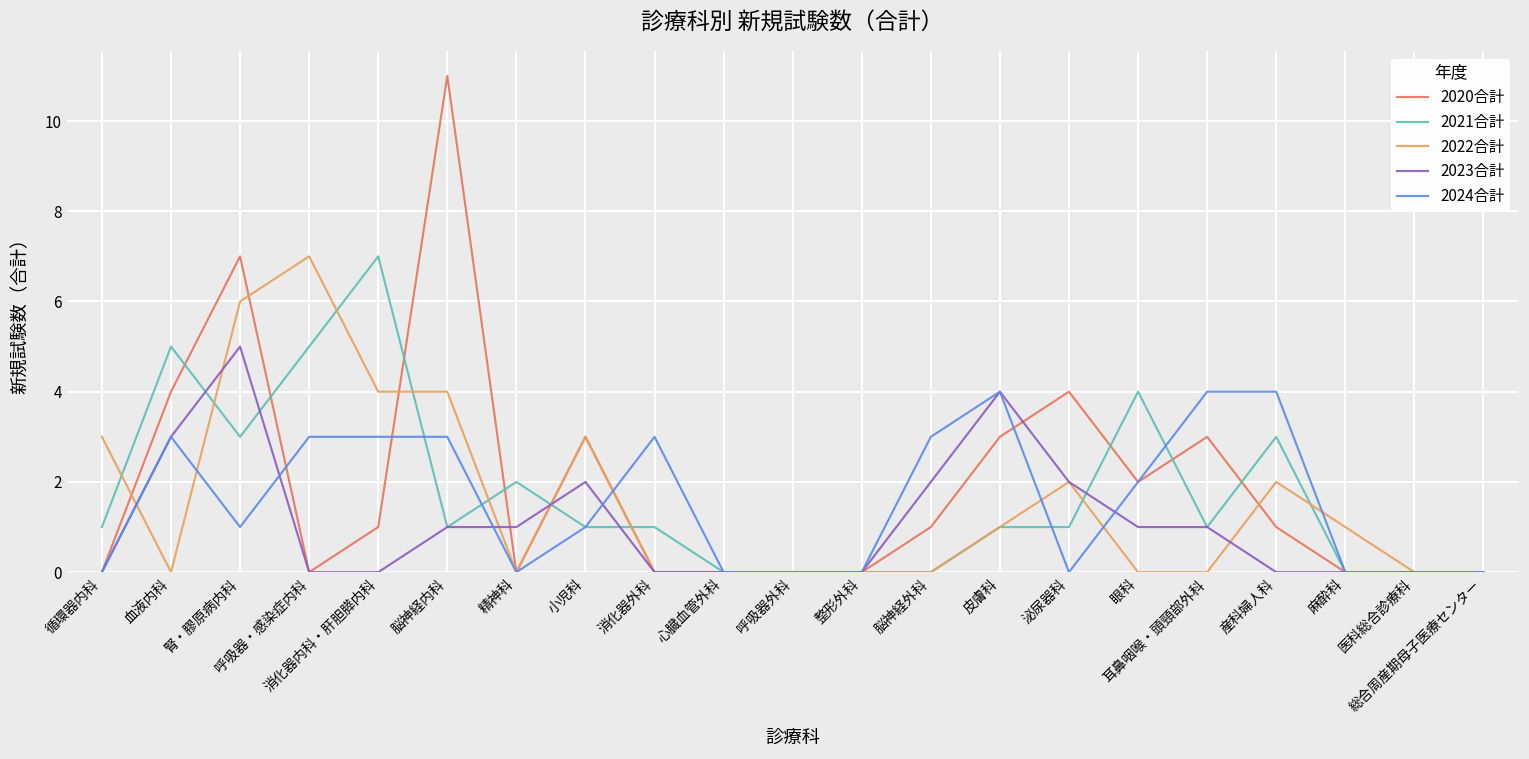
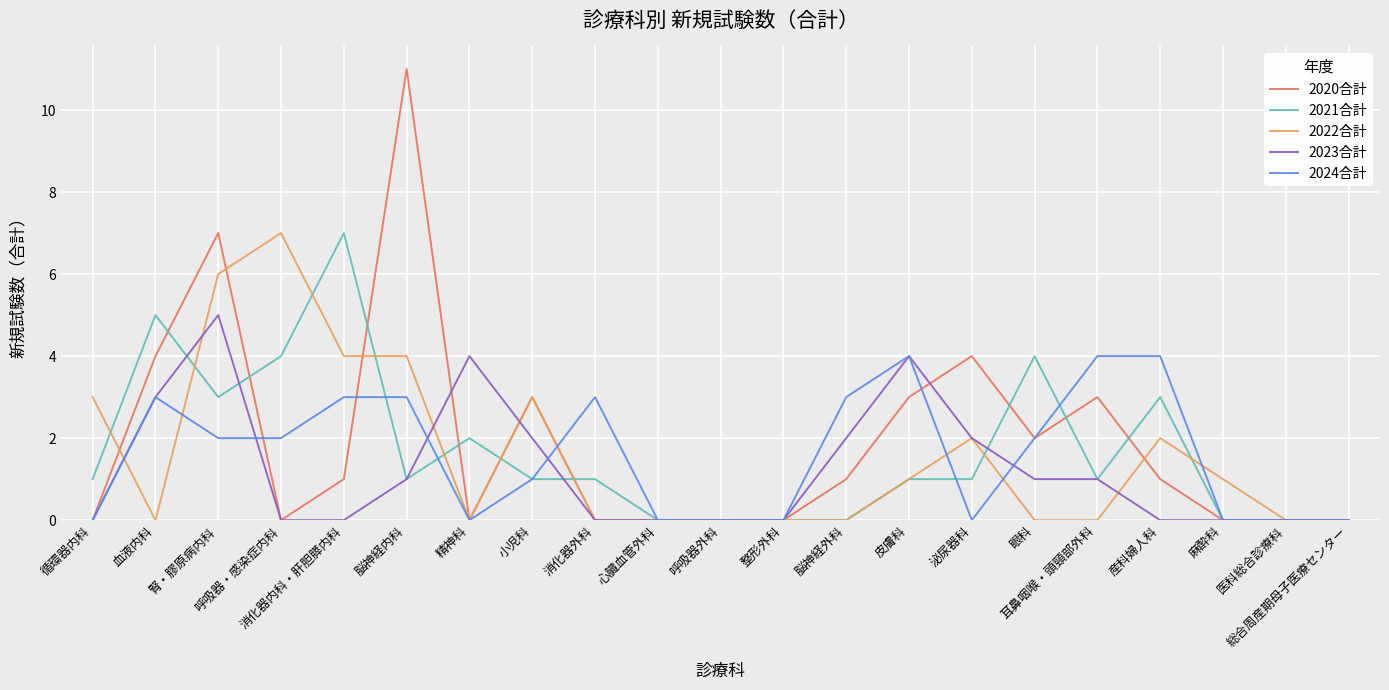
  {
    "2021合計": {
      "循環器内科": 1,
      "血液内科": 5,
      "腎・膠原病内科": 3,
-     "呼吸器・感染症内科": 5,
+     "呼吸器・感染症内科": 4,
      "消化器内科・肝胆膵内科": 7,
      "精神科": 2,
      "消化器外科": 1,
      "泌尿器科": 1,
      "眼科": 4,
      "産科婦人科": 3
    },
    "2023合計": {
      "腎・膠原病内科": 5,
      "消化器内科・肝胆膵内科": 0,
-     "精神科": 1,
+     "精神科": 4,
      "小児科": 2,
      "脳神経外科": 2,
      "眼科": 1,
      "産科婦人科": 0
    },
    "2024合計": {
-     "腎・膠原病内科": 1,
-     "呼吸器・感染症内科": 3,
+     "腎・膠原病内科": 2,
+     "呼吸器・感染症内科": 2,
      "消化器内科・肝胆膵内科": 3,
      "脳神経内科": 3,
      "消化器外科": 3,
      "脳神経外科": 3,
      "泌尿器科": 0,
      "耳鼻咽喉・頭頸部外科": 4,
      "産科婦人科": 4
    }
  }
